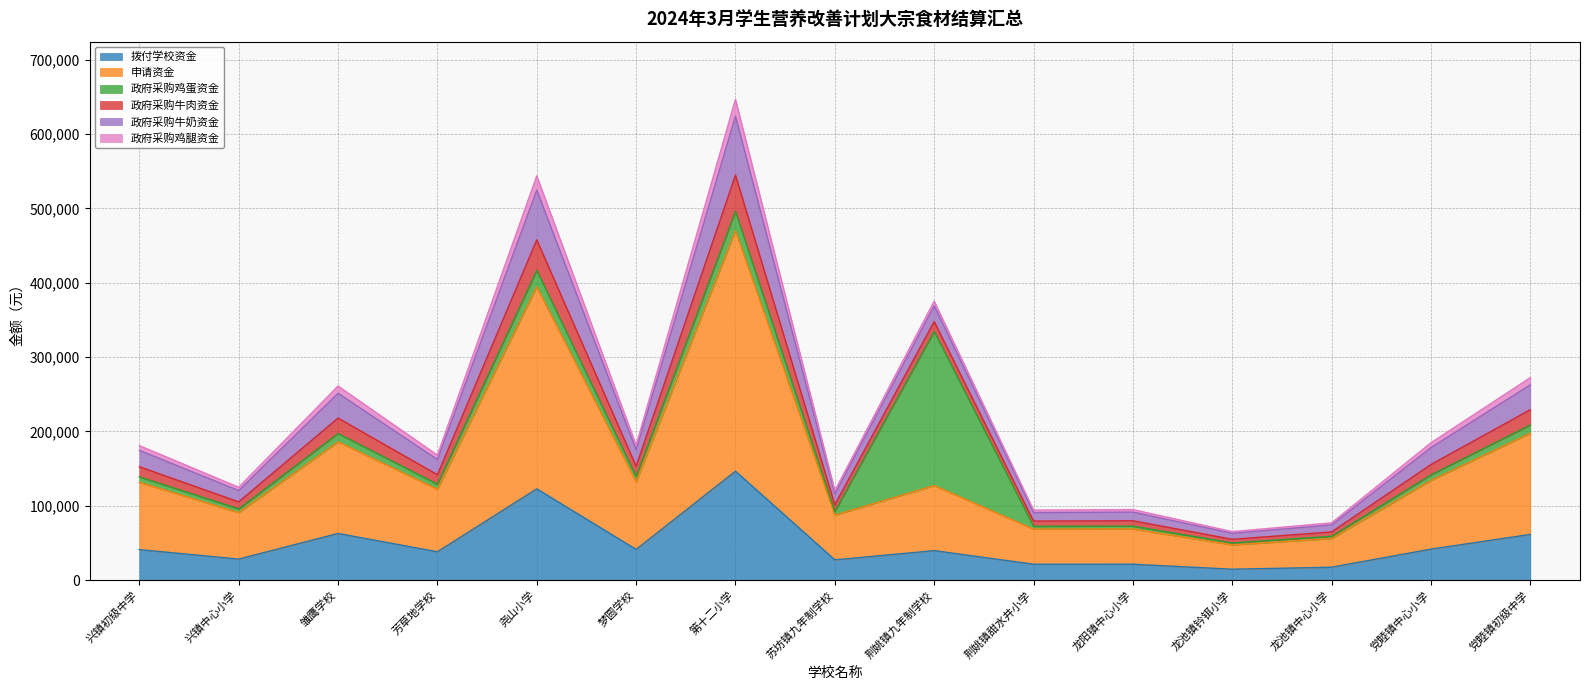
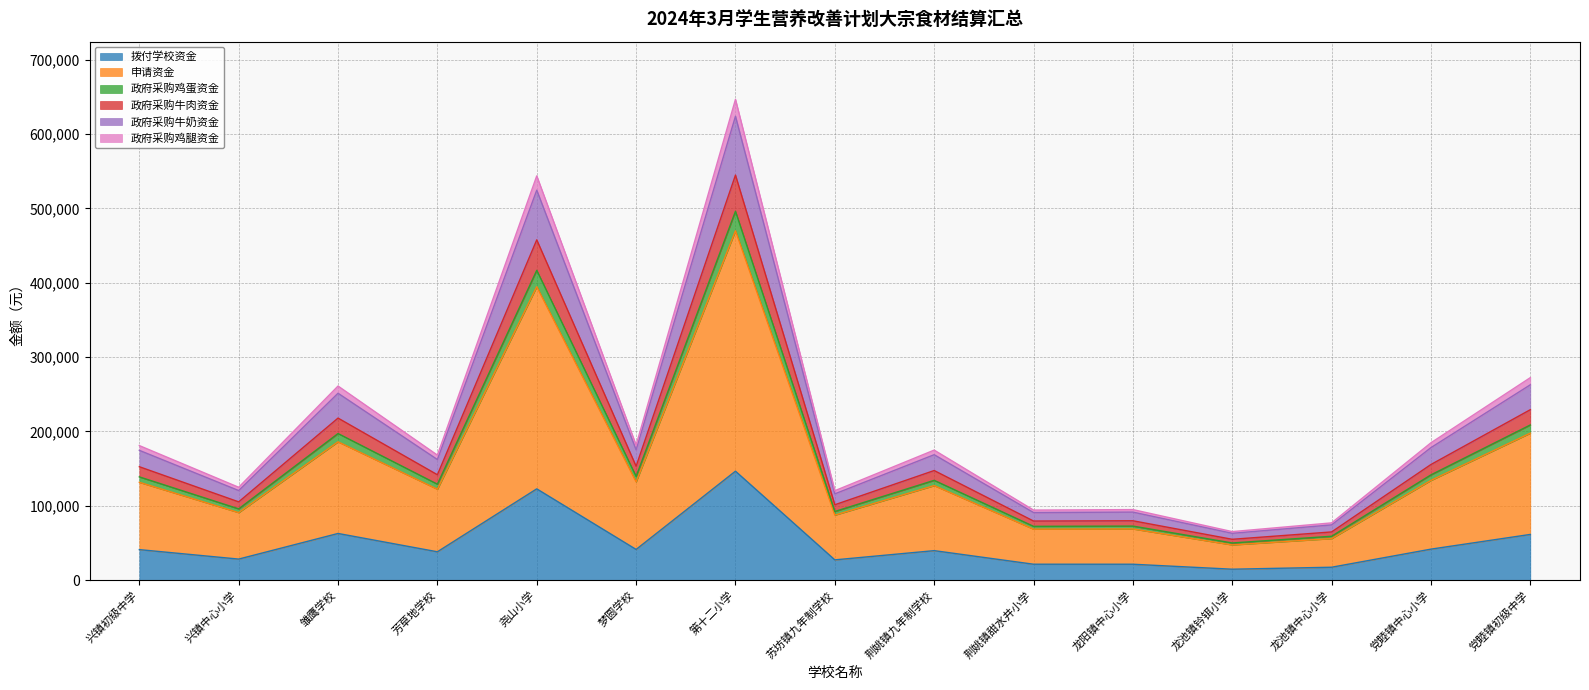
  {
    "拨付学校资金": {
      "兴镇初级中学": "40,000",
      "兴镇中心小学": "30,000",
      "雏鹰学校": "60,000",
      "芳草地学校": "40,000",
      "尧山小学": "120,000",
      "梦圆学校": "40,000",
      "第十二小学": "150,000",
      "苏坊镇九年制学校": "30,000",
      "荆姚镇九年制学校": "40,000",
      "荆姚镇甜水井小学": "20,000",
      "龙阳镇中心小学": "20,000",
      "龙池镇钤铒小学": "10,000",
      "龙池镇中心小学": "20,000",
      "党睦镇中心小学": "40,000",
      "党睦镇初级中学": "60,000"
    },
    "申请资金": {
      "兴镇初级中学": "90,000",
      "兴镇中心小学": "60,000",
      "雏鹰学校": "120,000",
      "芳草地学校": "80,000",
      "尧山小学": "270,000",
      "梦圆学校": "90,000",
      "第十二小学": "320,000",
      "苏坊镇九年制学校": "60,000",
      "荆姚镇九年制学校": "90,000",
      "荆姚镇甜水井小学": "50,000",
      "龙阳镇中心小学": "50,000",
      "党睦镇中心小学": "90,000",
      "党睦镇初级中学": "140,000"
    },
    "政府采购鸡蛋资金": {
      "兴镇初级中学": "10,000",
      "兴镇中心小学": "10,000",
      "雏鹰学校": "10,000",
      "芳草地学校": "10,000",
      "尧山小学": "20,000",
      "梦圆学校": "10,000",
      "第十二小学": "30,000",
      "苏坊镇九年制学校": "0",
-     "荆姚镇九年制学校": "210,000",
+     "荆姚镇九年制学校": "10,000",
      "荆姚镇甜水井小学": "0",
      "龙阳镇中心小学": "0",
      "党睦镇中心小学": "10,000",
      "党睦镇初级中学": "10,000"
    },
    "政府采购牛肉资金": {
      "兴镇初级中学": "10,000",
      "兴镇中心小学": "10,000",
      "雏鹰学校": "20,000",
      "芳草地学校": "10,000",
      "尧山小学": "40,000",
      "梦圆学校": "10,000",
      "第十二小学": "50,000",
      "苏坊镇九年制学校": "10,000",
      "荆姚镇九年制学校": "10,000",
      "荆姚镇甜水井小学": "10,000",
      "龙阳镇中心小学": "10,000",
      "龙池镇钤铒小学": "0",
      "龙池镇中心小学": "10,000",
      "党睦镇中心小学": "10,000",
      "党睦镇初级中学": "20,000"
    },
    "政府采购牛奶资金": {
      "兴镇初级中学": "20,000",
      "兴镇中心小学": "20,000",
      "雏鹰学校": "30,000",
      "芳草地学校": "20,000",
      "尧山小学": "70,000",
      "梦圆学校": "20,000",
      "第十二小学": "80,000",
      "苏坊镇九年制学校": "10,000",
      "荆姚镇九年制学校": "20,000",
      "党睦镇中心小学": "20,000",
      "党睦镇初级中学": "30,000"
    },
    "政府采购鸡腿资金": {
      "兴镇初级中学": "10,000",
      "兴镇中心小学": "0",
      "雏鹰学校": "10,000",
      "芳草地学校": "10,000",
      "尧山小学": "20,000",
      "梦圆学校": "10,000",
      "第十二小学": "20,000",
      "苏坊镇九年制学校": "0",
      "荆姚镇九年制学校": "10,000",
      "党睦镇中心小学": "10,000",
      "党睦镇初级中学": "10,000"
    }
  }
